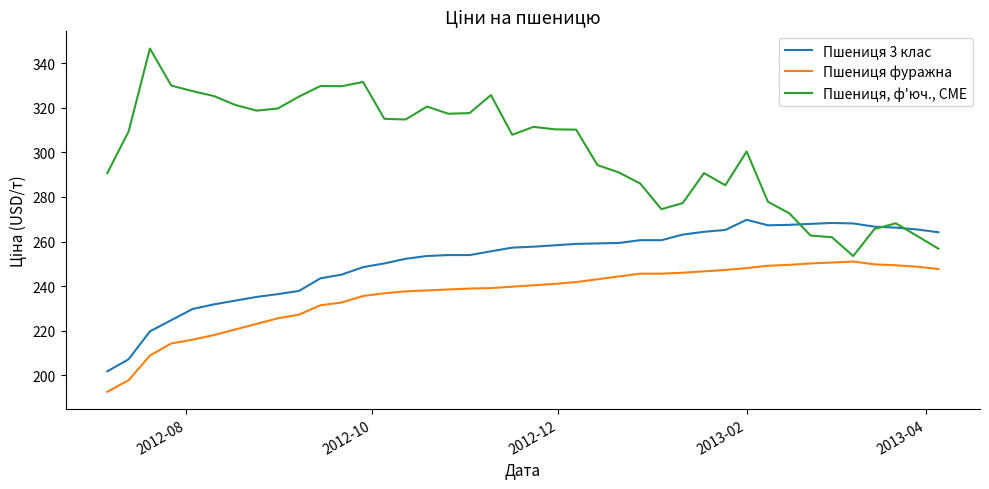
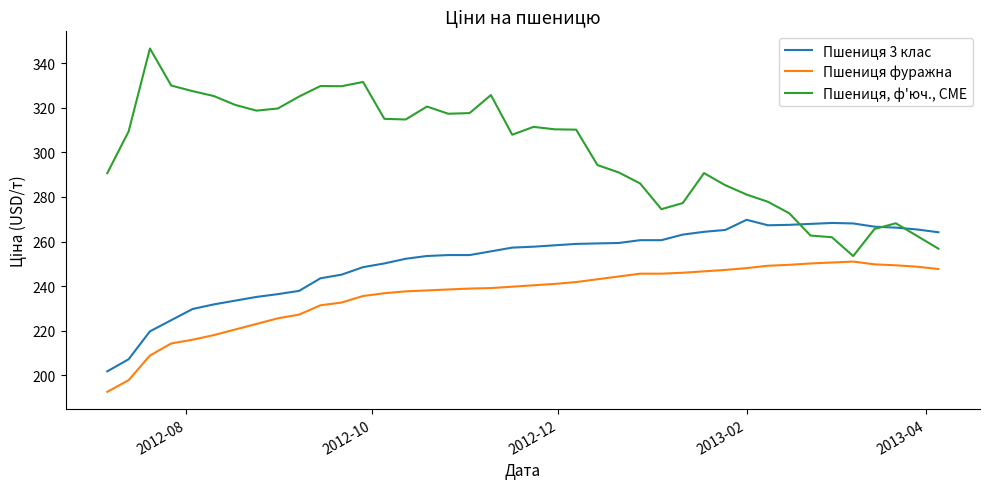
  {
    "Пшениця 3 клас": {
      "2013-02": 270
    },
    "Пшениця фуражна": {
      "2013-02": 248
    },
    "Пшениця, ф'юч., CME": {
-     "2013-02": 300
+     "2013-02": 281
    }
  }
